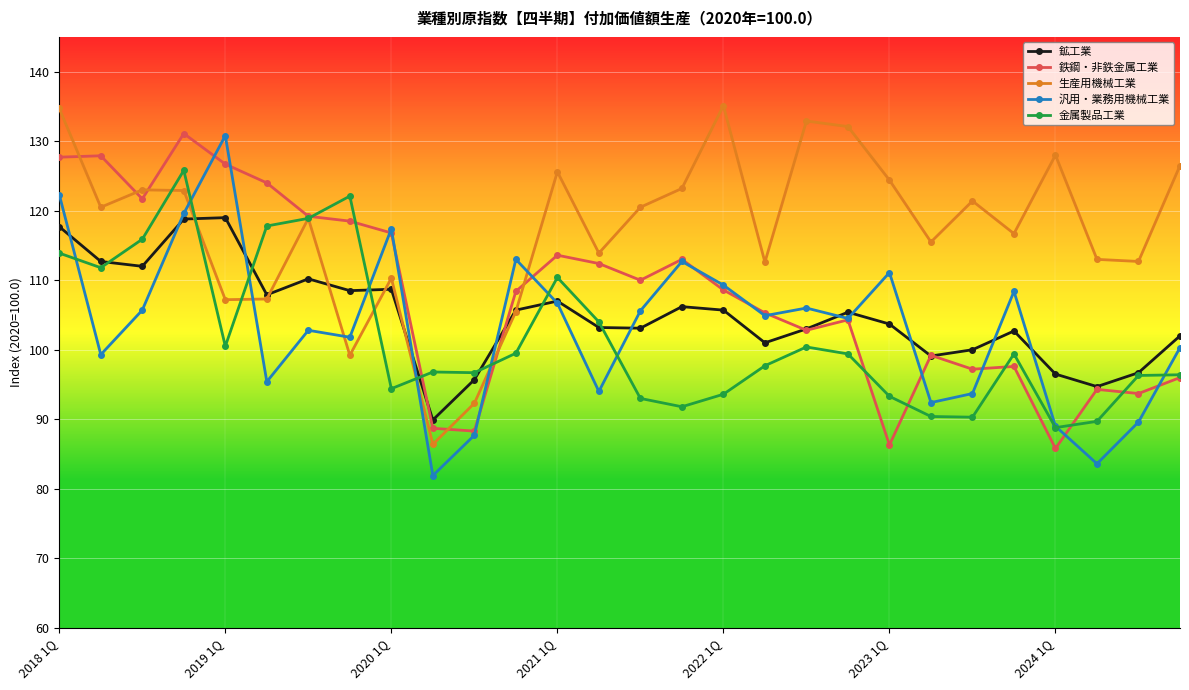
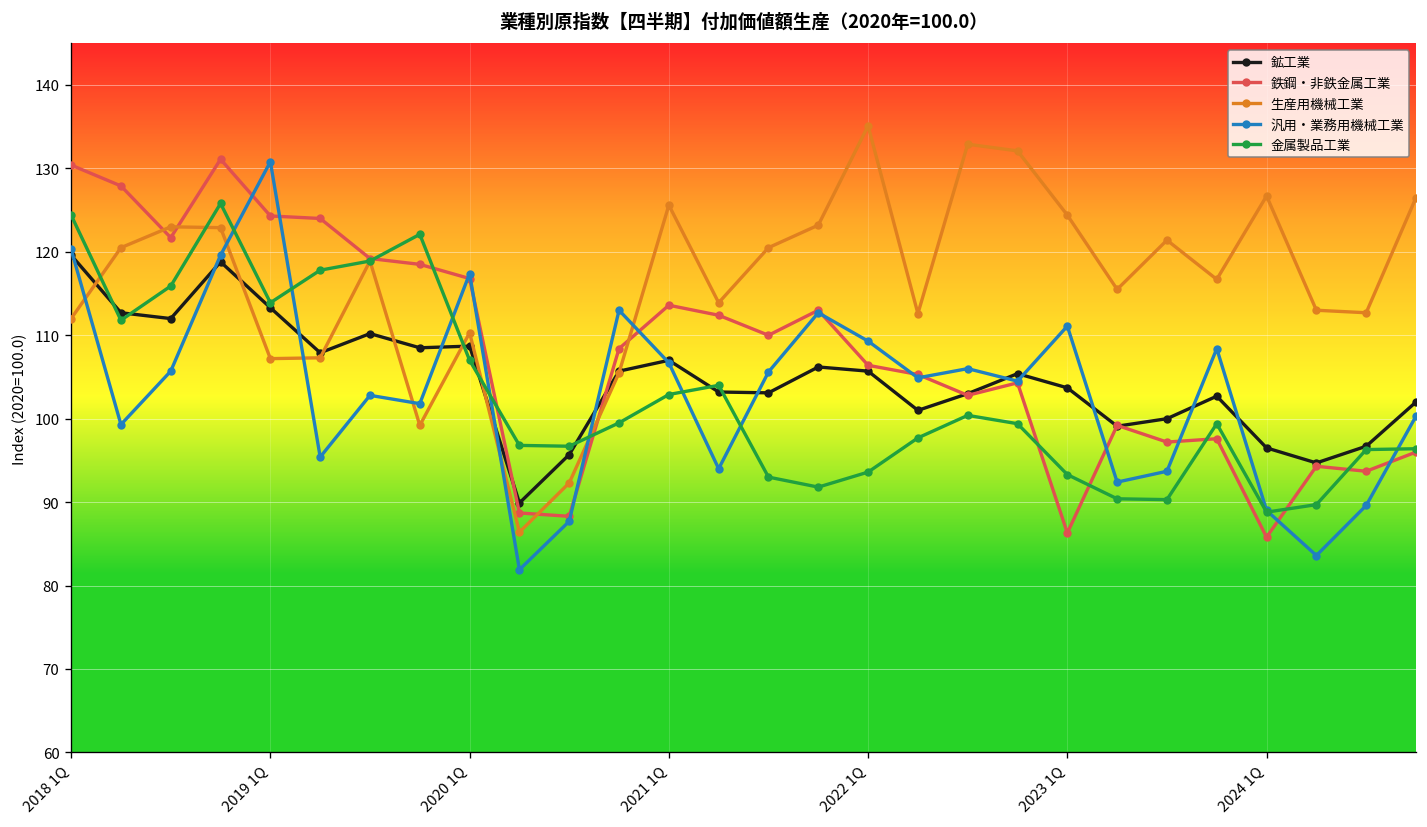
  {
    "鉱工業": {
-     "2018 1Q": 118,
-     "2019 1Q": 119,
+     "2018 1Q": 120,
+     "2019 1Q": 113,
      "2020 1Q": 109,
      "2022 1Q": 106,
      "2023 1Q": 104,
      "2024 1Q": 97
    },
    "鉄鋼・非鉄金属工業": {
-     "2018 1Q": 128,
-     "2019 1Q": 127,
+     "2018 1Q": 130,
+     "2019 1Q": 124,
      "2020 1Q": 117,
      "2021 1Q": 114,
-     "2022 1Q": 109,
+     "2022 1Q": 106,
      "2023 1Q": 86,
      "2024 1Q": 86
    },
    "生産用機械工業": {
-     "2018 1Q": 135,
+     "2018 1Q": 112,
      "2019 1Q": 107,
      "2020 1Q": 110,
      "2021 1Q": 126,
      "2022 1Q": 135,
      "2023 1Q": 124,
-     "2024 1Q": 128
+     "2024 1Q": 127
    },
    "汎用・業務用機械工業": {
-     "2018 1Q": 122,
+     "2018 1Q": 120,
      "2019 1Q": 131,
      "2020 1Q": 117,
      "2022 1Q": 109,
      "2023 1Q": 111
    },
    "金属製品工業": {
-     "2018 1Q": 114,
-     "2019 1Q": 101,
-     "2020 1Q": 94,
-     "2021 1Q": 110,
+     "2018 1Q": 124,
+     "2019 1Q": 114,
+     "2020 1Q": 107,
+     "2021 1Q": 103,
      "2022 1Q": 94,
      "2023 1Q": 93
    }
  }
